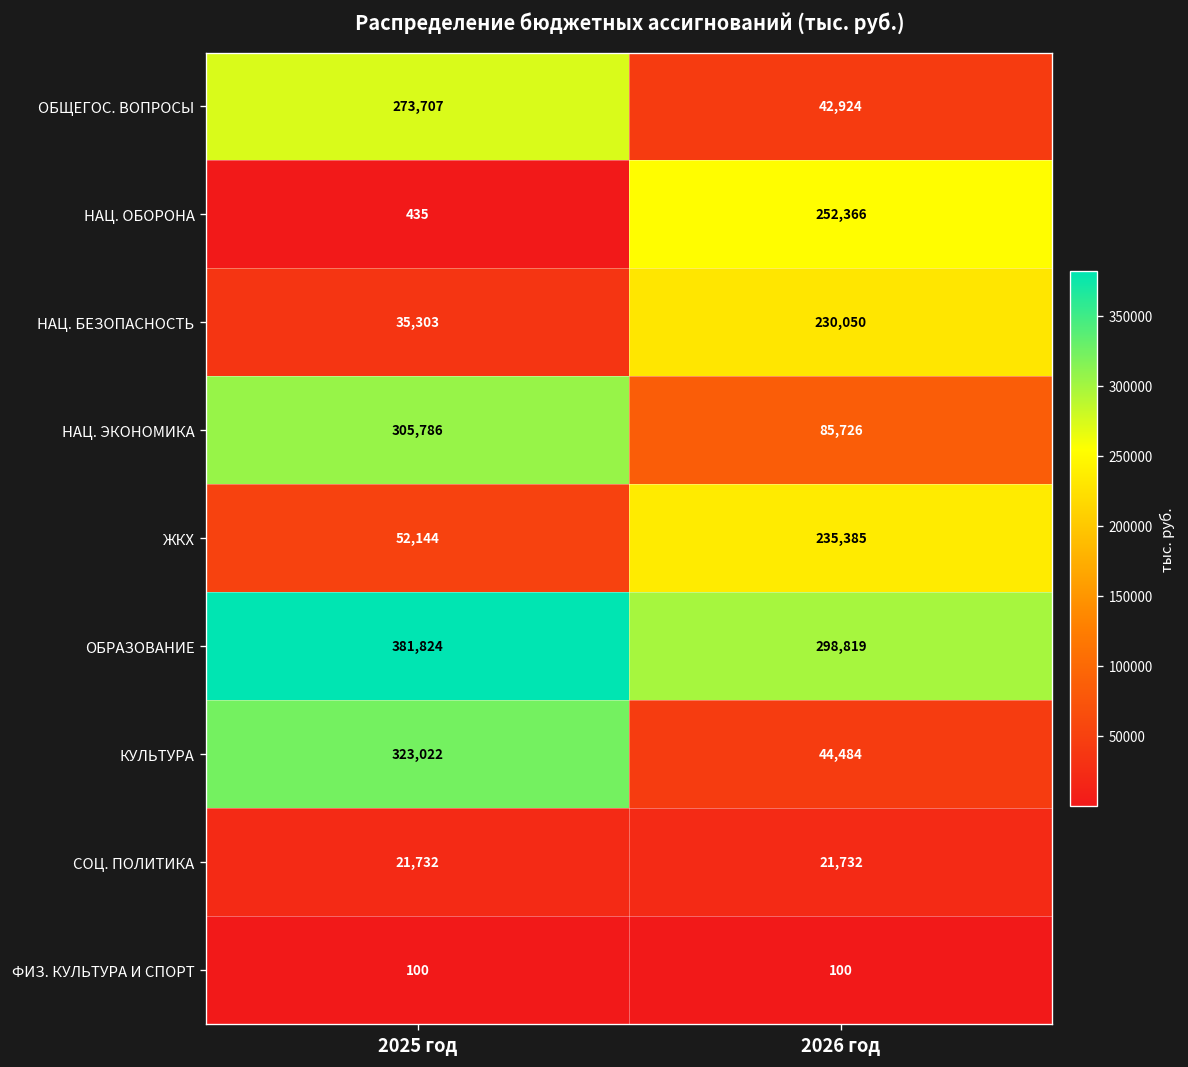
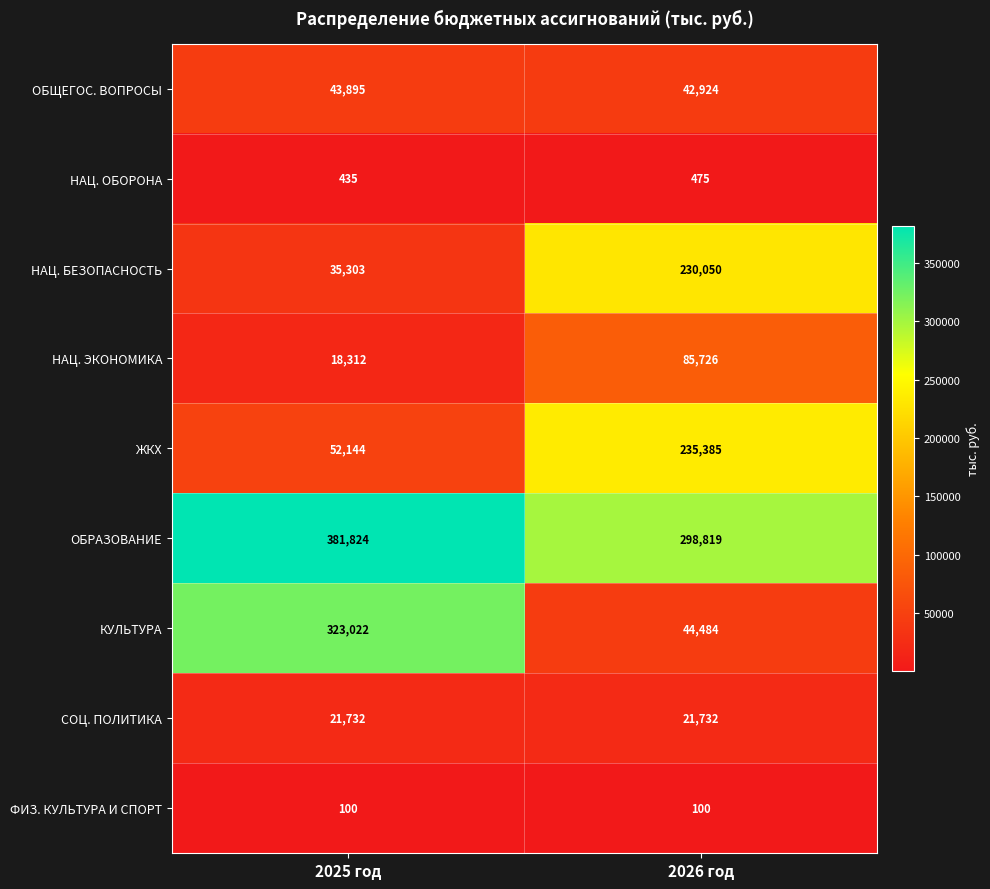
  {
    "ОБЩЕГОС. ВОПРОСЫ": {
-     "2025 год": "273,707",
+     "2025 год": "43,895",
      "2026 год": "42,924"
    },
    "НАЦ. ОБОРОНА": {
      "2025 год": "435",
-     "2026 год": "252,366"
+     "2026 год": "475"
    },
    "НАЦ. БЕЗОПАСНОСТЬ": {
      "2025 год": "35,303",
      "2026 год": "230,050"
    },
    "НАЦ. ЭКОНОМИКА": {
-     "2025 год": "305,786",
+     "2025 год": "18,312",
      "2026 год": "85,726"
    },
    "ЖКХ": {
      "2025 год": "52,144",
      "2026 год": "235,385"
    },
    "ОБРАЗОВАНИЕ": {
      "2025 год": "381,824",
      "2026 год": "298,819"
    },
    "КУЛЬТУРА": {
      "2025 год": "323,022",
      "2026 год": "44,484"
    },
    "СОЦ. ПОЛИТИКА": {
      "2025 год": "21,732",
      "2026 год": "21,732"
    },
    "ФИЗ. КУЛЬТУРА И СПОРТ": {
      "2025 год": "100",
      "2026 год": "100"
    }
  }
